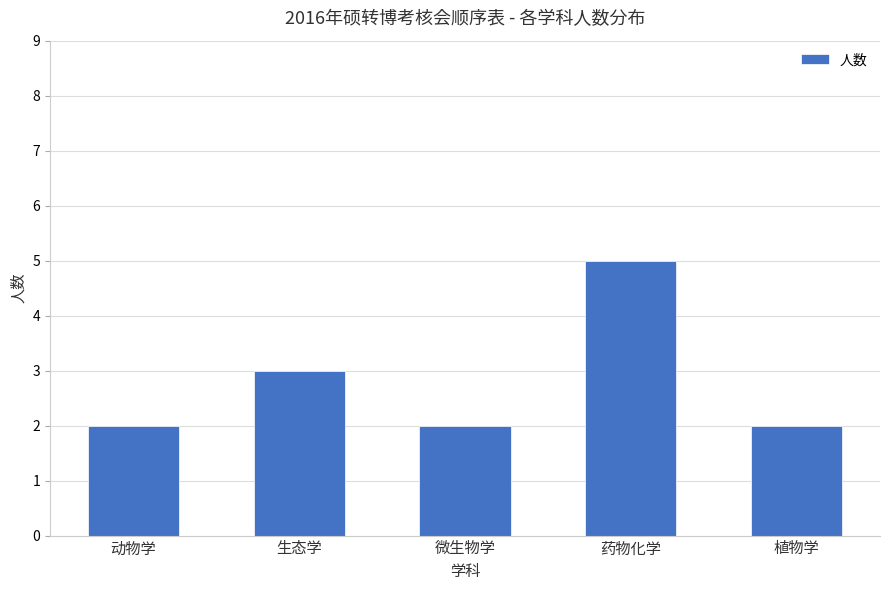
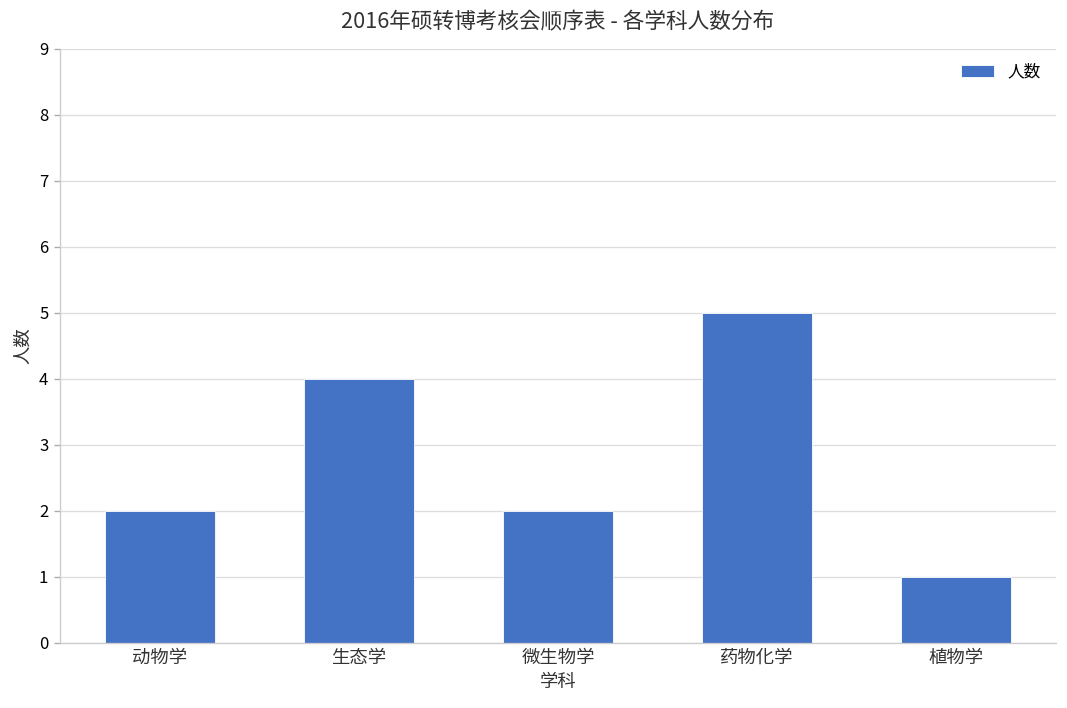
  {
    "动物学": 2,
-   "生态学": 3,
+   "生态学": 4,
    "微生物学": 2,
    "药物化学": 5,
-   "植物学": 2
+   "植物学": 1
  }
